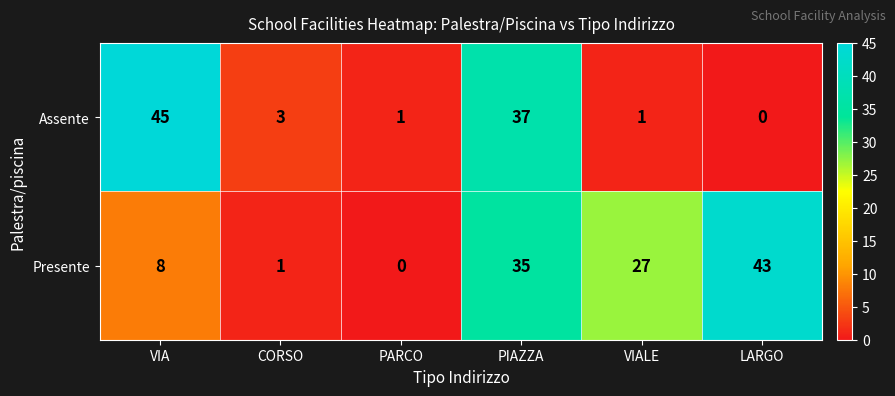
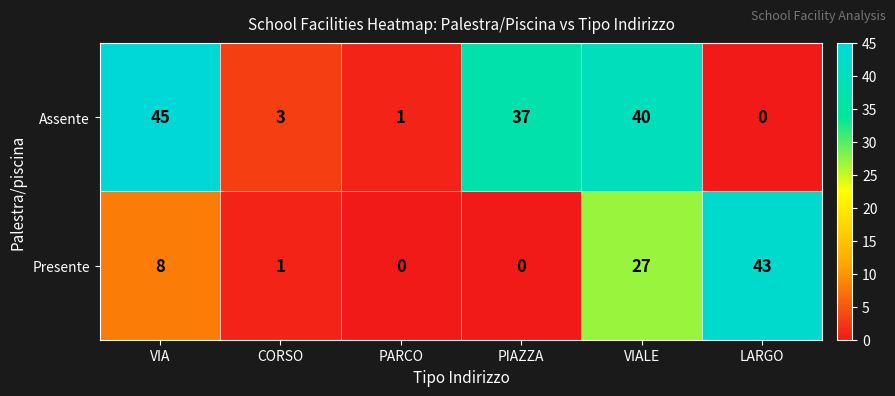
  {
    "Assente": {
      "VIA": 45,
      "CORSO": 3,
      "PARCO": 1,
      "PIAZZA": 37,
-     "VIALE": 1,
+     "VIALE": 40,
      "LARGO": 0
    },
    "Presente": {
      "VIA": 8,
      "CORSO": 1,
      "PARCO": 0,
-     "PIAZZA": 35,
+     "PIAZZA": 0,
      "VIALE": 27,
      "LARGO": 43
    }
  }
